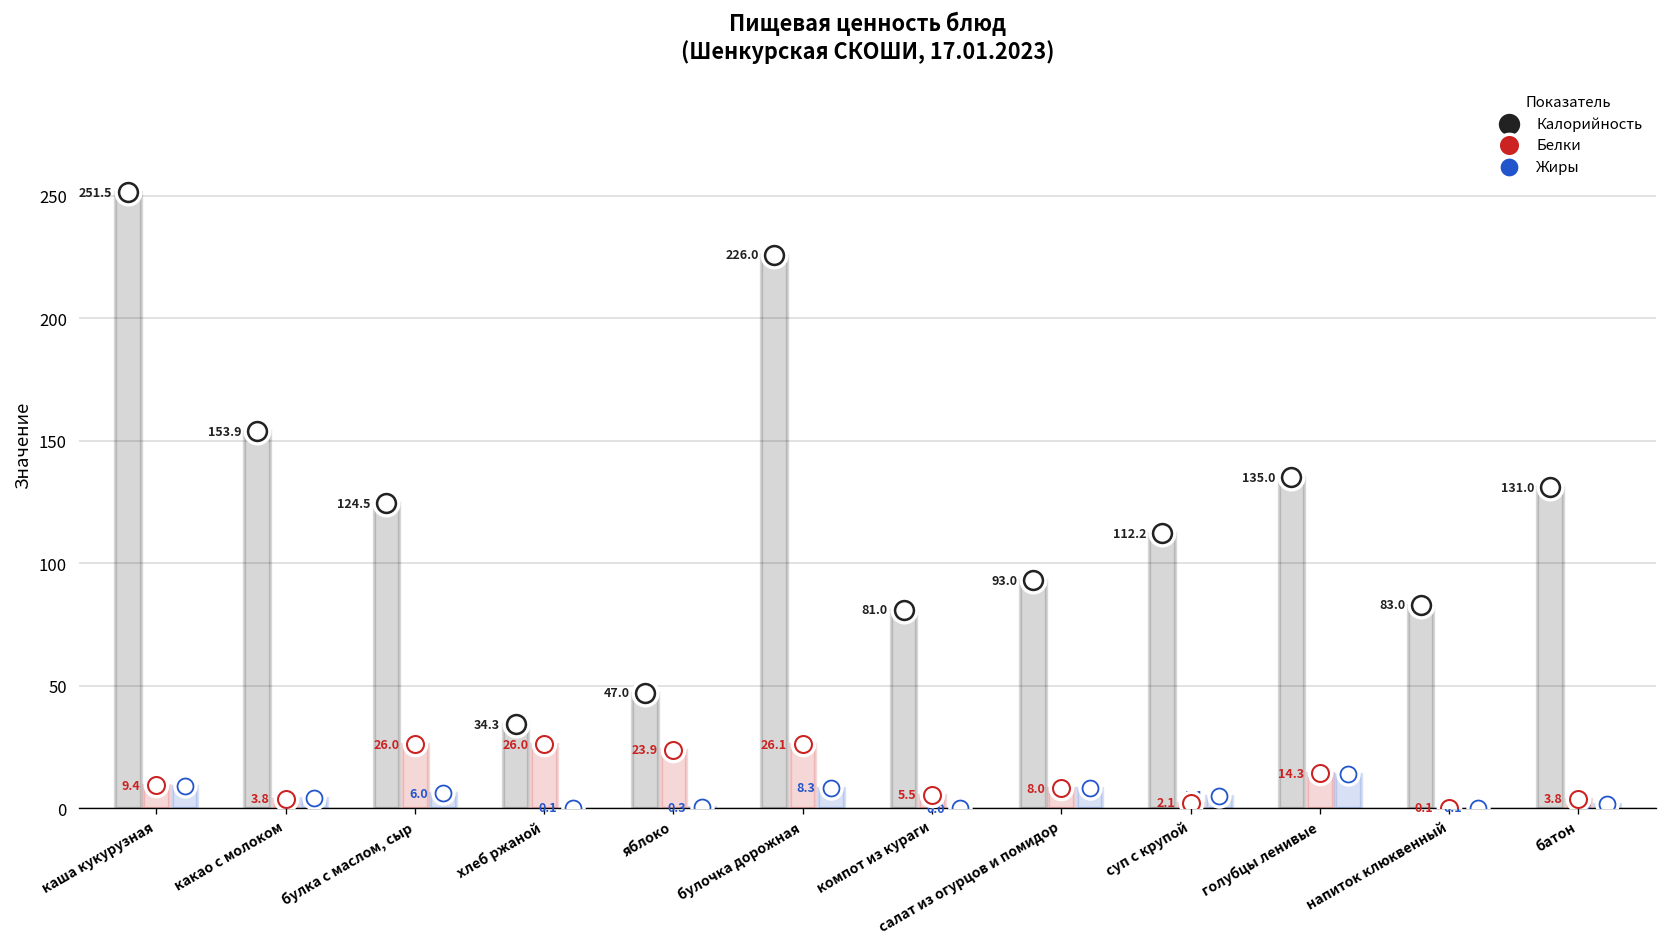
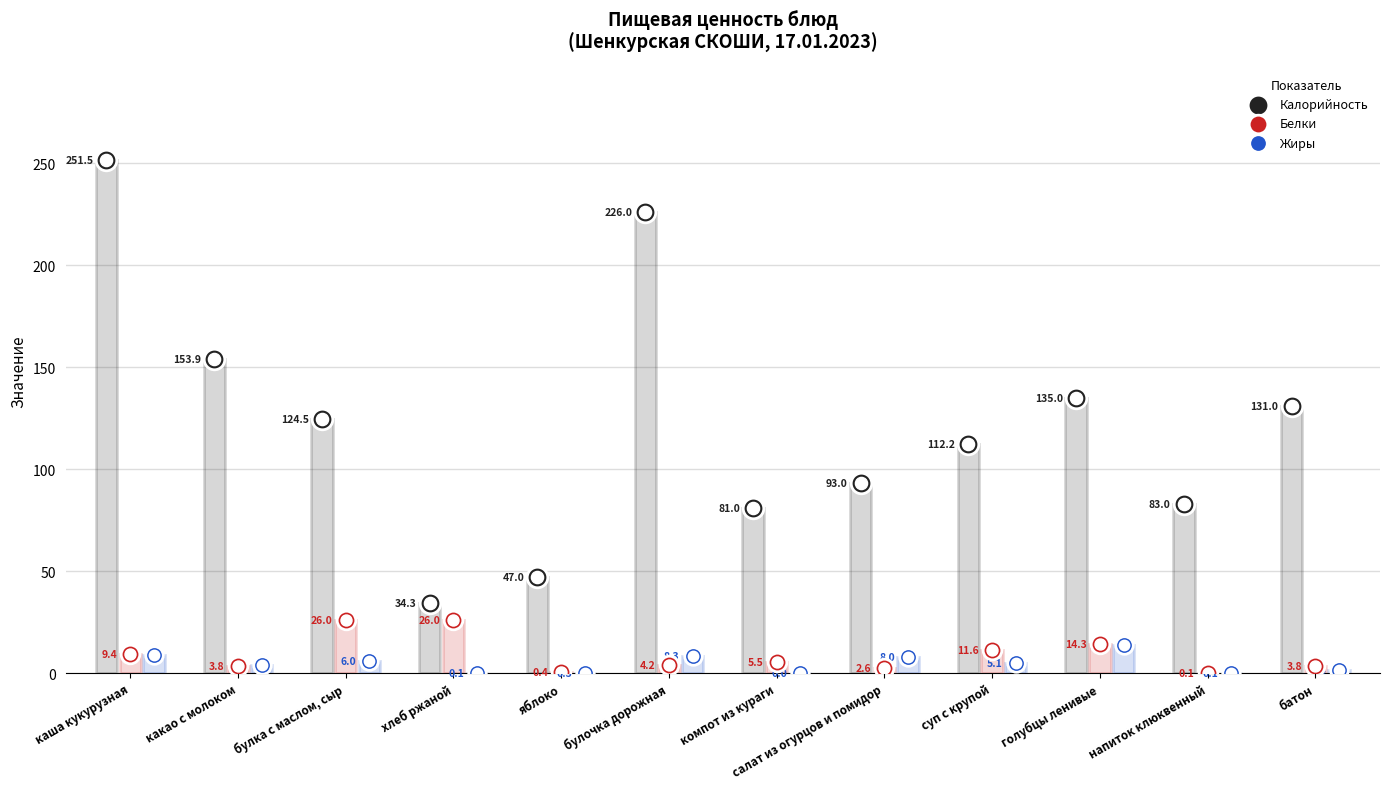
  {
    "Белки": {
-     "яблоко": 23.9,
-     "булочка дорожная": 26.1,
-     "салат из огурцов и помидор": 8.0,
-     "суп с крупой": 2.1
+     "яблоко": 0.4,
+     "булочка дорожная": 4.2,
+     "салат из огурцов и помидор": 2.6,
+     "суп с крупой": 11.6
    }
  }
